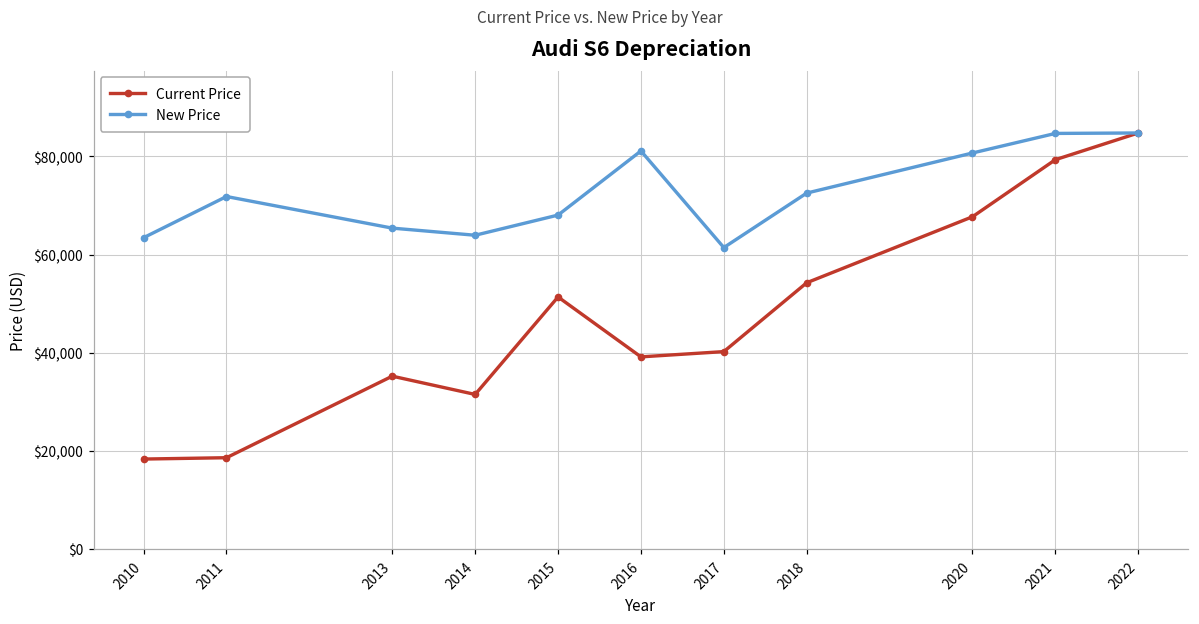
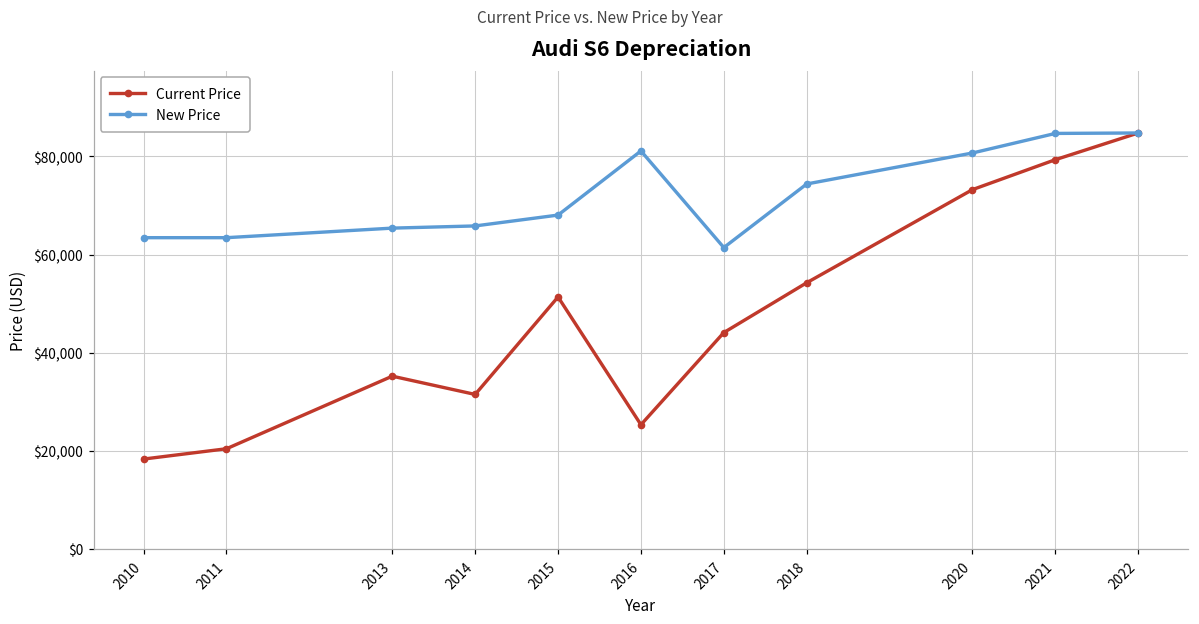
  {
    "Current Price": {
      "2010": "$18,000",
-     "2011": "$19,000",
+     "2011": "$20,000",
      "2013": "$35,000",
      "2014": "$31,000",
      "2015": "$51,000",
-     "2016": "$39,000",
-     "2017": "$40,000",
+     "2016": "$25,000",
+     "2017": "$44,000",
      "2018": "$54,000",
-     "2020": "$68,000",
+     "2020": "$73,000",
      "2021": "$79,000"
    },
    "New Price": {
      "2010": "$63,000",
-     "2011": "$72,000",
+     "2011": "$63,000",
      "2013": "$65,000",
-     "2014": "$64,000",
+     "2014": "$66,000",
      "2015": "$68,000",
      "2016": "$81,000",
      "2017": "$61,000",
-     "2018": "$73,000",
+     "2018": "$74,000",
      "2020": "$81,000",
      "2021": "$85,000"
    }
  }
